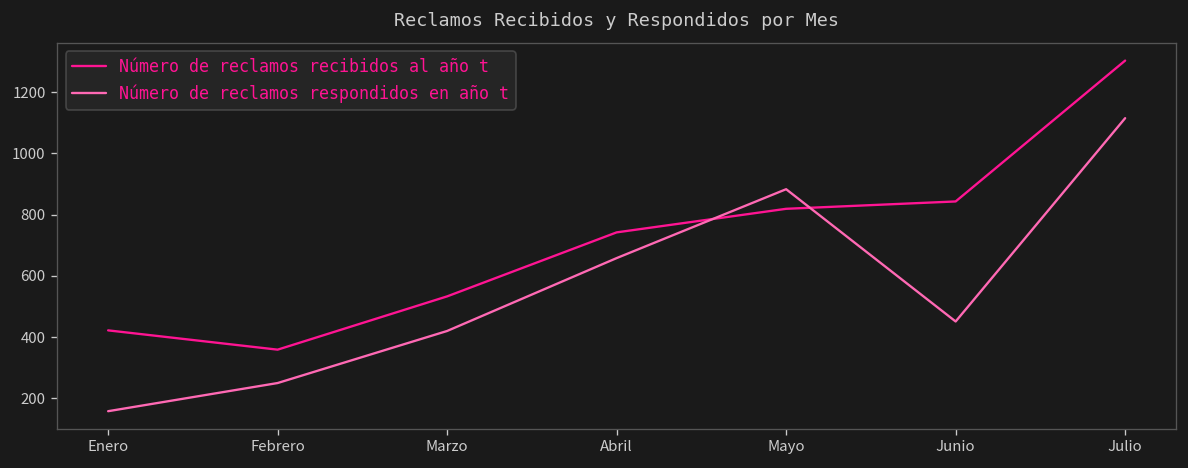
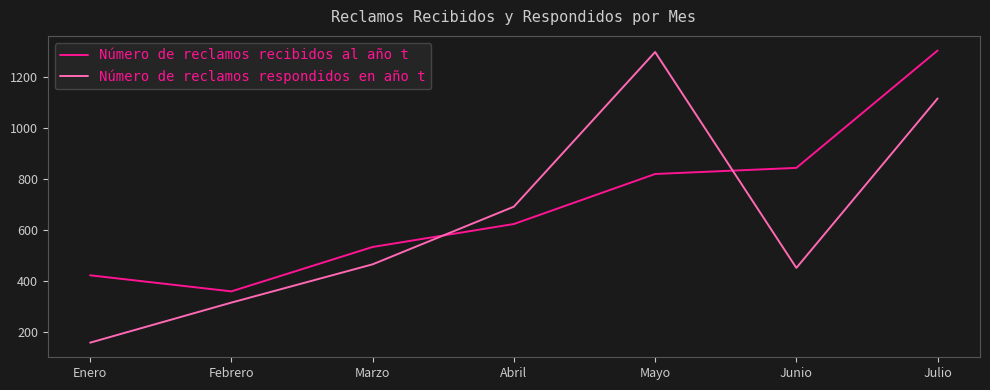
  {
    "Número de reclamos recibidos al año t": {
      "Enero": 420,
      "Febrero": 360,
      "Marzo": 530,
-     "Abril": 740,
+     "Abril": 620,
      "Mayo": 820,
      "Junio": 840,
      "Julio": 1300
    },
    "Número de reclamos respondidos en año t": {
      "Enero": 160,
-     "Febrero": 250,
-     "Marzo": 420,
-     "Abril": 660,
-     "Mayo": 880,
+     "Febrero": 320,
+     "Marzo": 470,
+     "Abril": 690,
+     "Mayo": 1300,
      "Junio": 450,
      "Julio": 1120
    }
  }
